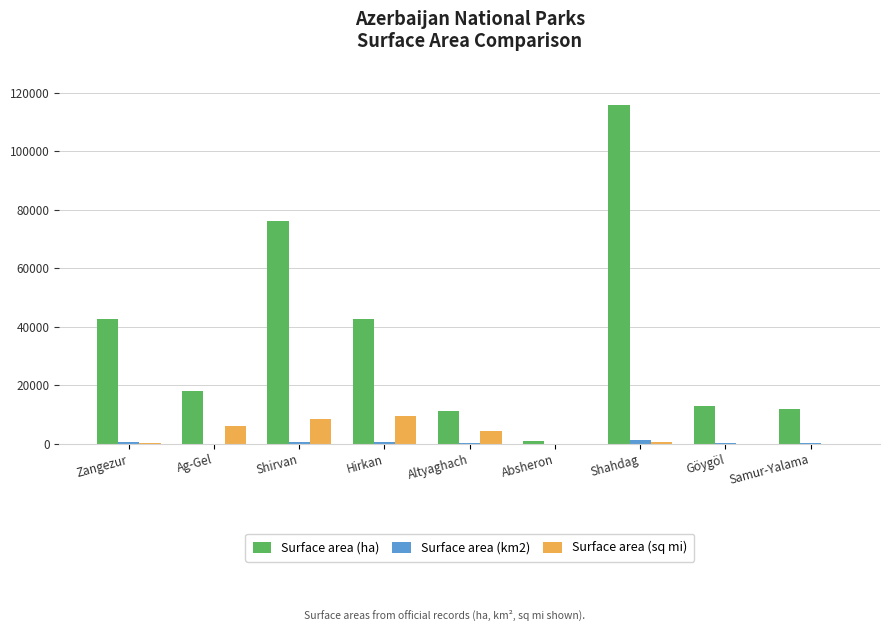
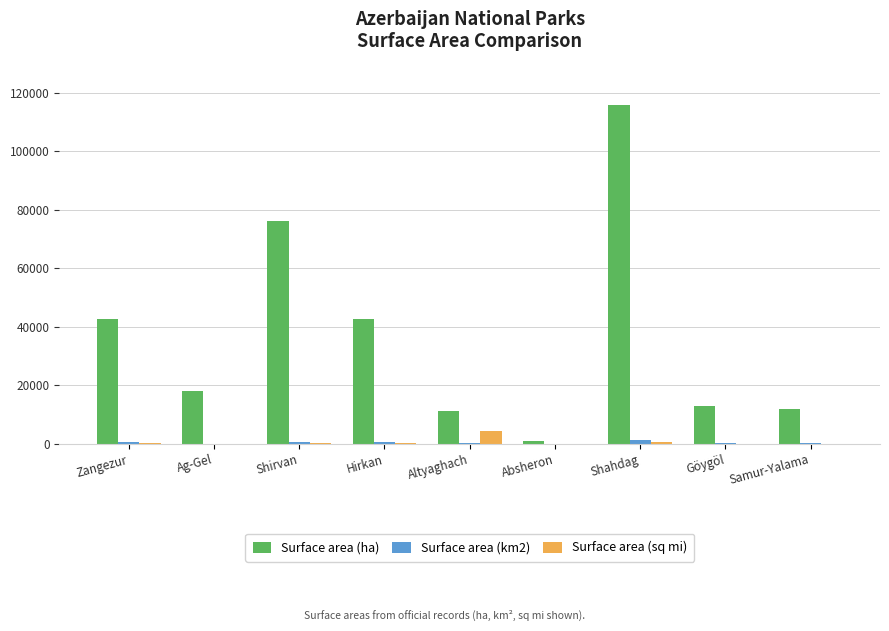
  {
    "Surface area (ha)": {
      "Zangezur": 43000,
      "Ag-Gel": 18000,
      "Shirvan": 76000,
      "Hirkan": 43000,
      "Altyaghach": 11000,
      "Shahdag": 116000,
      "Göygöl": 13000,
      "Samur-Yalama": 12000
    },
    "Surface area (km2)": {
      "Shahdag": 1000
    },
    "Surface area (sq mi)": {
-     "Ag-Gel": 6000,
-     "Shirvan": 9000,
-     "Hirkan": 9000,
+     "Ag-Gel": 0,
+     "Shirvan": 0,
+     "Hirkan": 0,
      "Altyaghach": 4000
    }
  }
